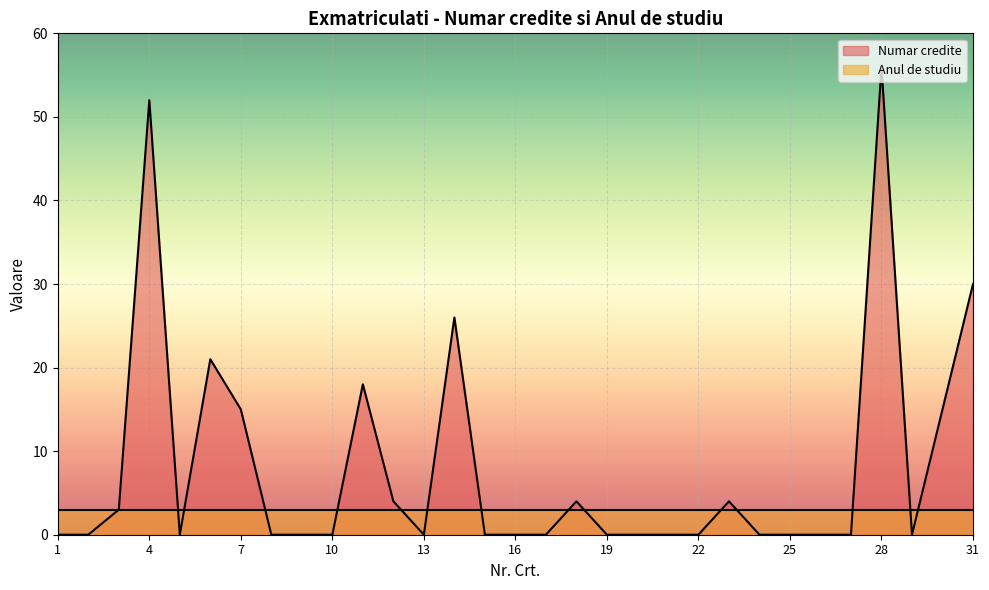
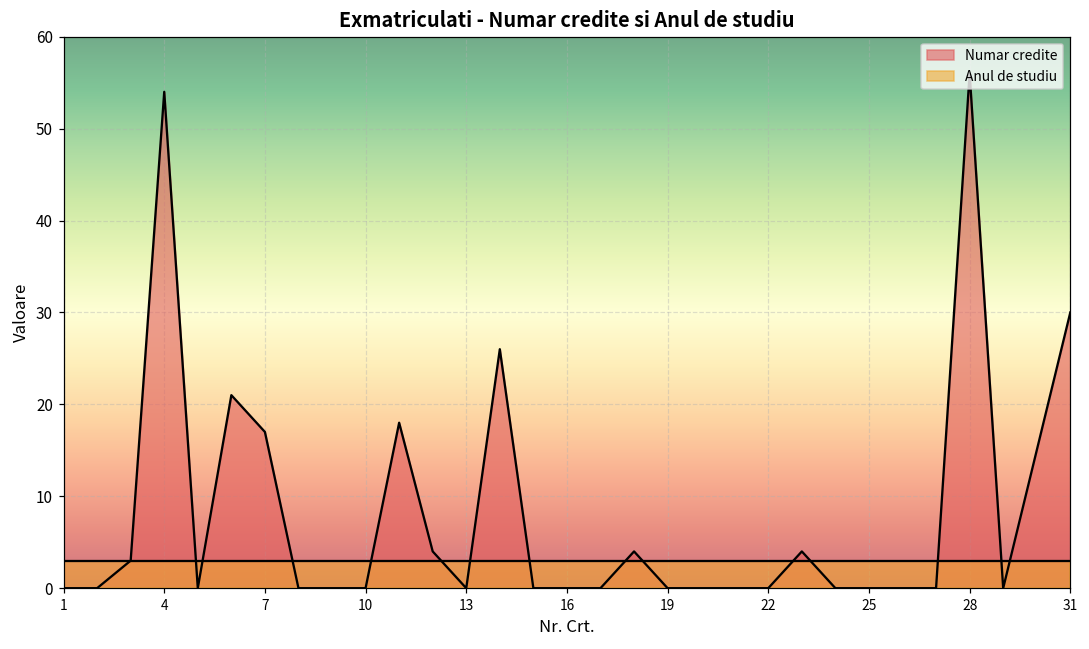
  {
    "Numar credite": {
      "1": 0,
-     "4": 52,
-     "7": 15,
+     "4": 54,
+     "7": 17,
      "10": 0,
      "13": 0,
      "16": 0,
      "19": 0,
      "22": 0,
      "25": 0,
      "31": 30
    },
    "Anul de studiu": {
      "1": 3,
      "4": 3,
      "7": 3,
      "10": 3,
      "13": 3,
      "16": 3,
      "19": 3,
      "22": 3,
      "25": 3,
      "28": 3,
      "31": 3
    }
  }
